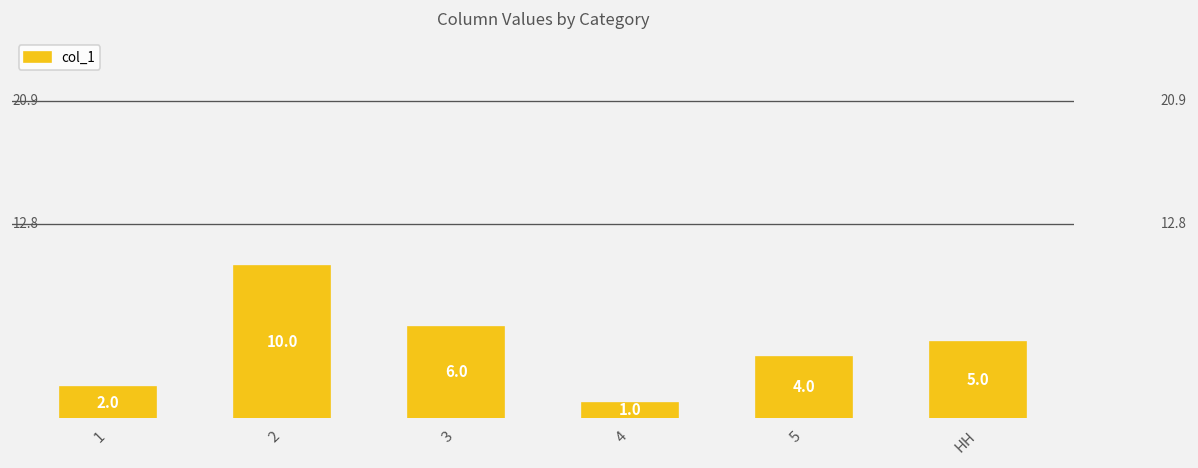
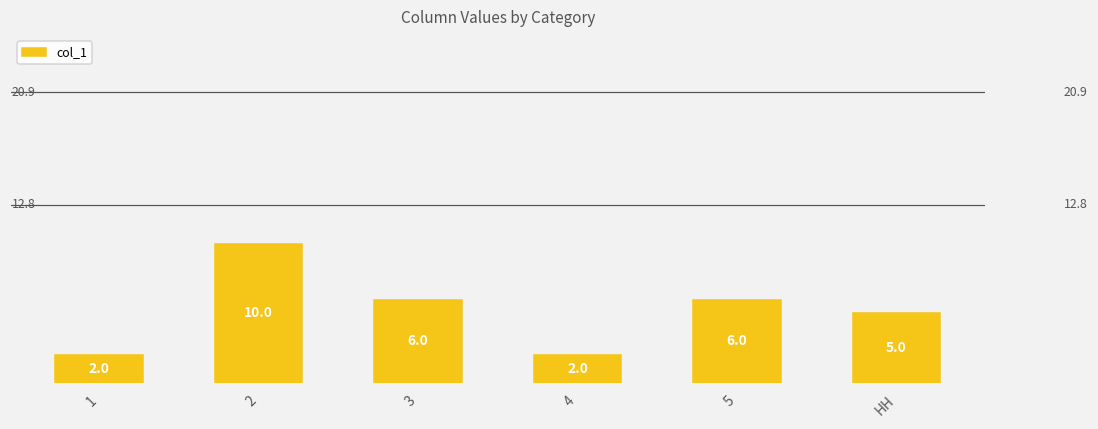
  {
    "1": 2.0,
    "2": 10.0,
    "3": 6.0,
-   "4": 1.0,
-   "5": 4.0,
+   "4": 2.0,
+   "5": 6.0,
    "HH": 5.0
  }
